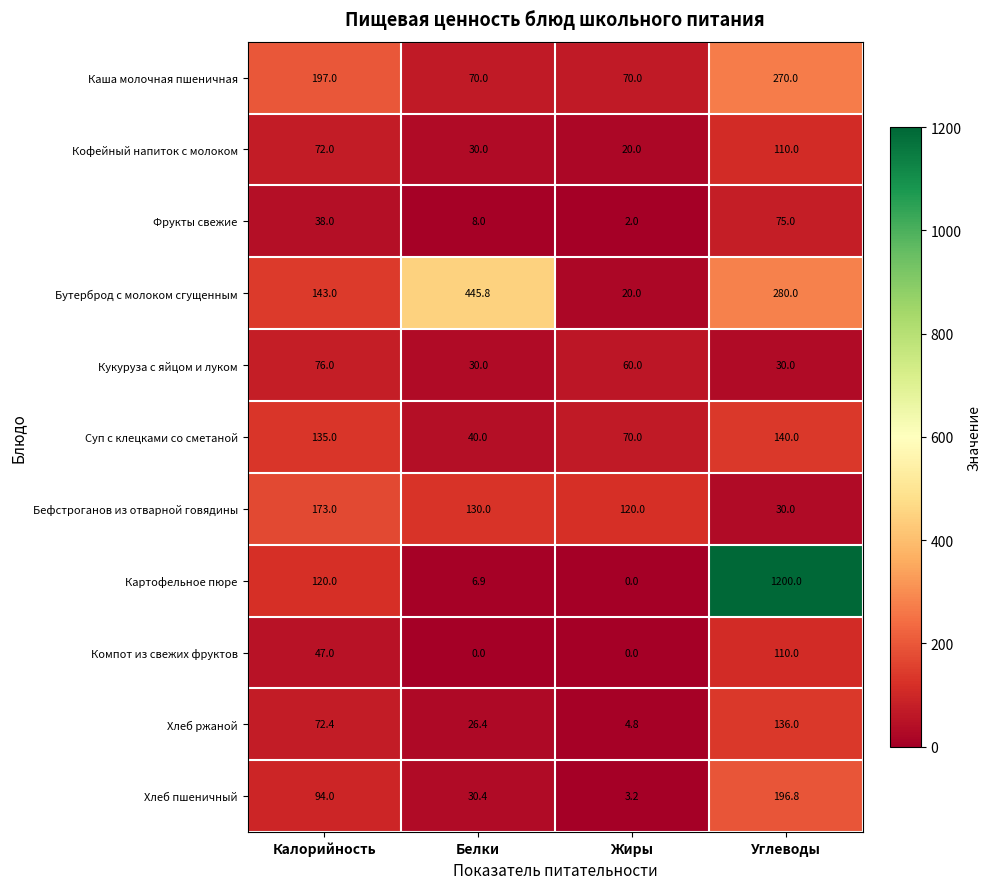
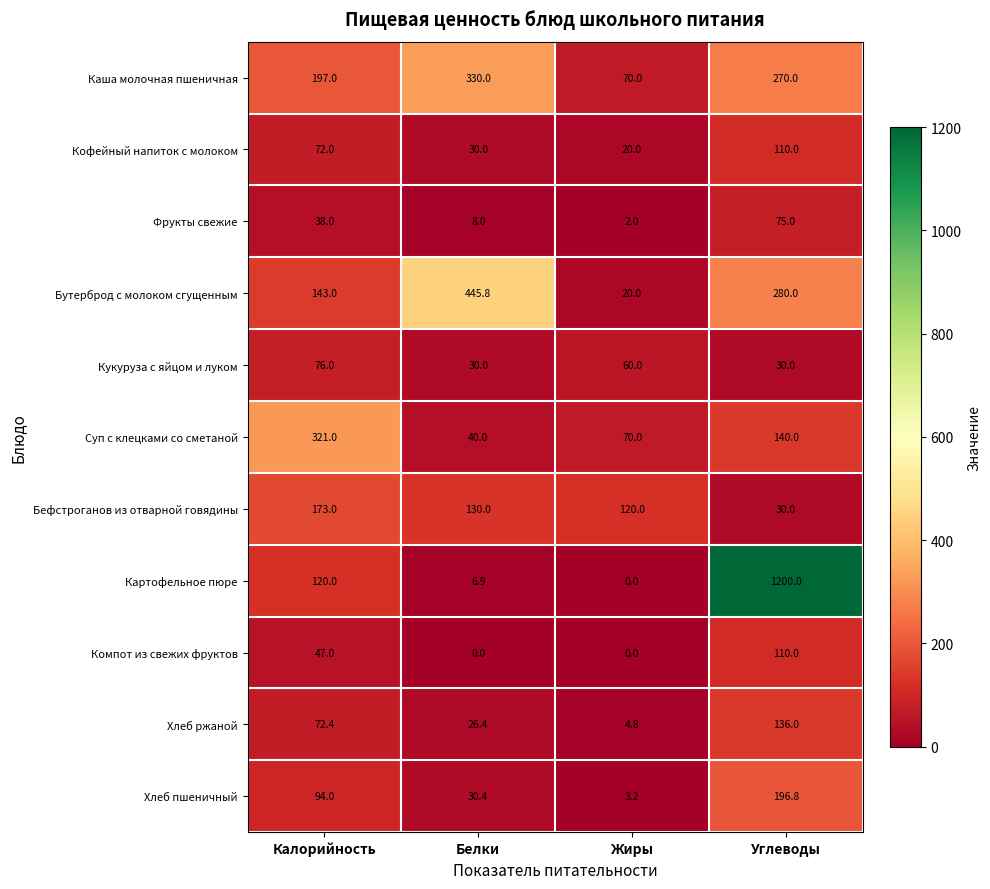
  {
    "Каша молочная пшеничная": {
      "Калорийность": 197.0,
-     "Белки": 70.0,
+     "Белки": 330.0,
      "Жиры": 70.0,
      "Углеводы": 270.0
    },
    "Кофейный напиток с молоком": {
      "Калорийность": 72.0,
      "Белки": 30.0,
      "Жиры": 20.0,
      "Углеводы": 110.0
    },
    "Фрукты свежие": {
      "Калорийность": 38.0,
      "Белки": 8.0,
      "Жиры": 2.0,
      "Углеводы": 75.0
    },
    "Бутерброд с молоком сгущенным": {
      "Калорийность": 143.0,
      "Белки": 445.8,
      "Жиры": 20.0,
      "Углеводы": 280.0
    },
    "Кукуруза с яйцом и луком": {
      "Калорийность": 76.0,
      "Белки": 30.0,
      "Жиры": 60.0,
      "Углеводы": 30.0
    },
    "Суп с клецками со сметаной": {
-     "Калорийность": 135.0,
+     "Калорийность": 321.0,
      "Белки": 40.0,
      "Жиры": 70.0,
      "Углеводы": 140.0
    },
    "Бефстроганов из отварной говядины": {
      "Калорийность": 173.0,
      "Белки": 130.0,
      "Жиры": 120.0,
      "Углеводы": 30.0
    },
    "Картофельное пюре": {
      "Калорийность": 120.0,
      "Белки": 6.9,
      "Жиры": 0.0,
      "Углеводы": 1200.0
    },
    "Компот из свежих фруктов": {
      "Калорийность": 47.0,
      "Белки": 0.0,
      "Жиры": 0.0,
      "Углеводы": 110.0
    },
    "Хлеб ржаной": {
      "Калорийность": 72.4,
      "Белки": 26.4,
      "Жиры": 4.8,
      "Углеводы": 136.0
    },
    "Хлеб пшеничный": {
      "Калорийность": 94.0,
      "Белки": 30.4,
      "Жиры": 3.2,
      "Углеводы": 196.8
    }
  }
